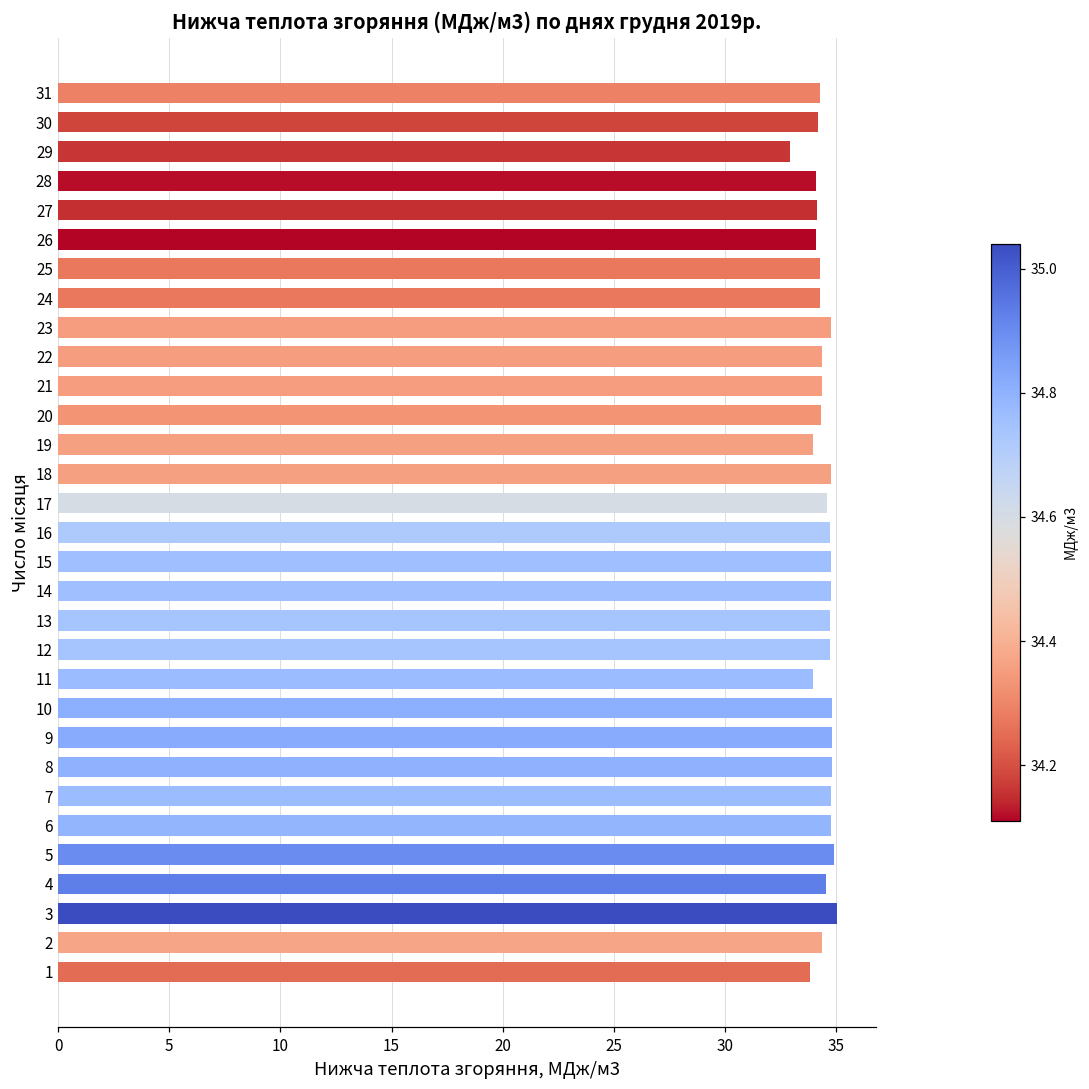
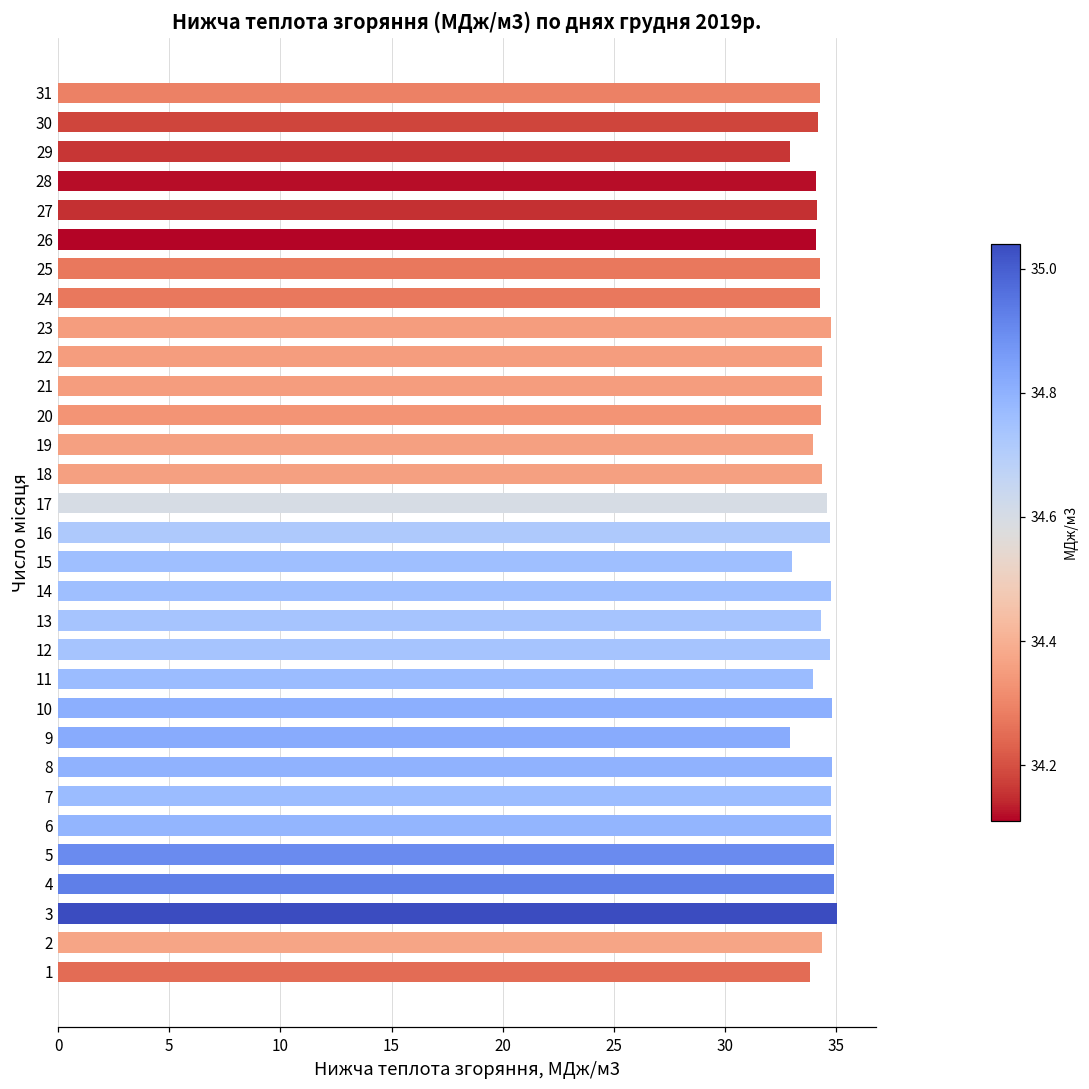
  {
    "31": 34.3,
    "30": 34.2,
    "29": 32.9,
    "28": 34.1,
    "27": 34.2,
    "26": 34.1,
    "25": 34.3,
    "24": 34.3,
    "23": 34.8,
    "22": 34.4,
    "21": 34.4,
    "20": 34.3,
    "19": 34.0,
-   "18": 34.8,
+   "18": 34.4,
    "17": 34.6,
    "16": 34.7,
-   "15": 34.8,
+   "15": 33.0,
    "14": 34.8,
-   "13": 34.7,
+   "13": 34.3,
    "12": 34.7,
    "11": 34.0,
    "10": 34.8,
-   "9": 34.8,
+   "9": 33.0,
    "8": 34.8,
    "7": 34.8,
    "6": 34.8,
    "5": 34.9,
-   "4": 34.5,
+   "4": 34.9,
    "3": 35.0,
    "2": 34.4,
    "1": 33.8
  }
